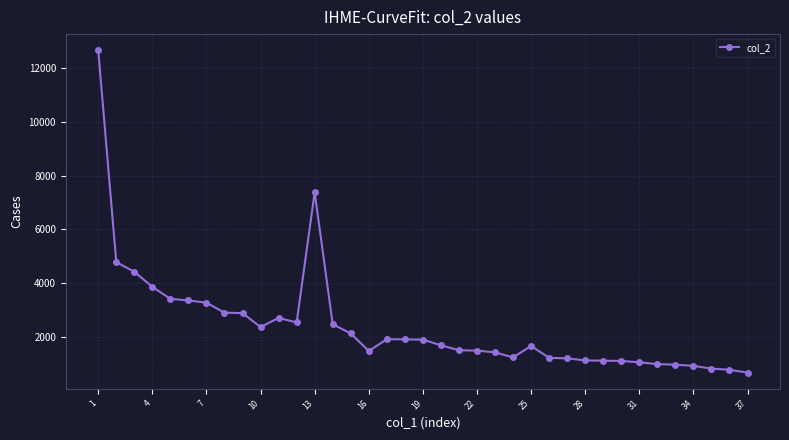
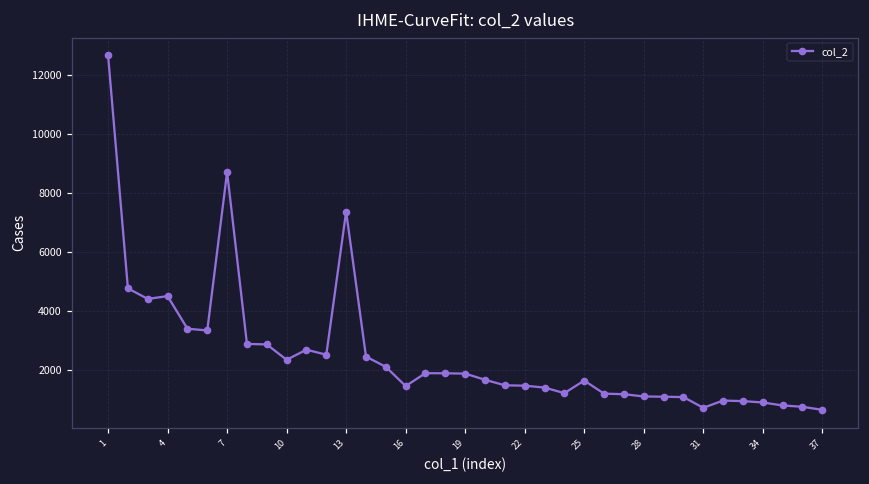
  {
    "1": 12700,
-   "4": 3900,
-   "7": 3300,
+   "4": 4500,
+   "7": 8700,
    "10": 2400,
    "13": 7400,
    "16": 1500,
    "19": 1900,
    "22": 1500,
    "25": 1700,
    "28": 1100,
-   "31": 1000,
+   "31": 700,
    "34": 900,
    "37": 700
  }
